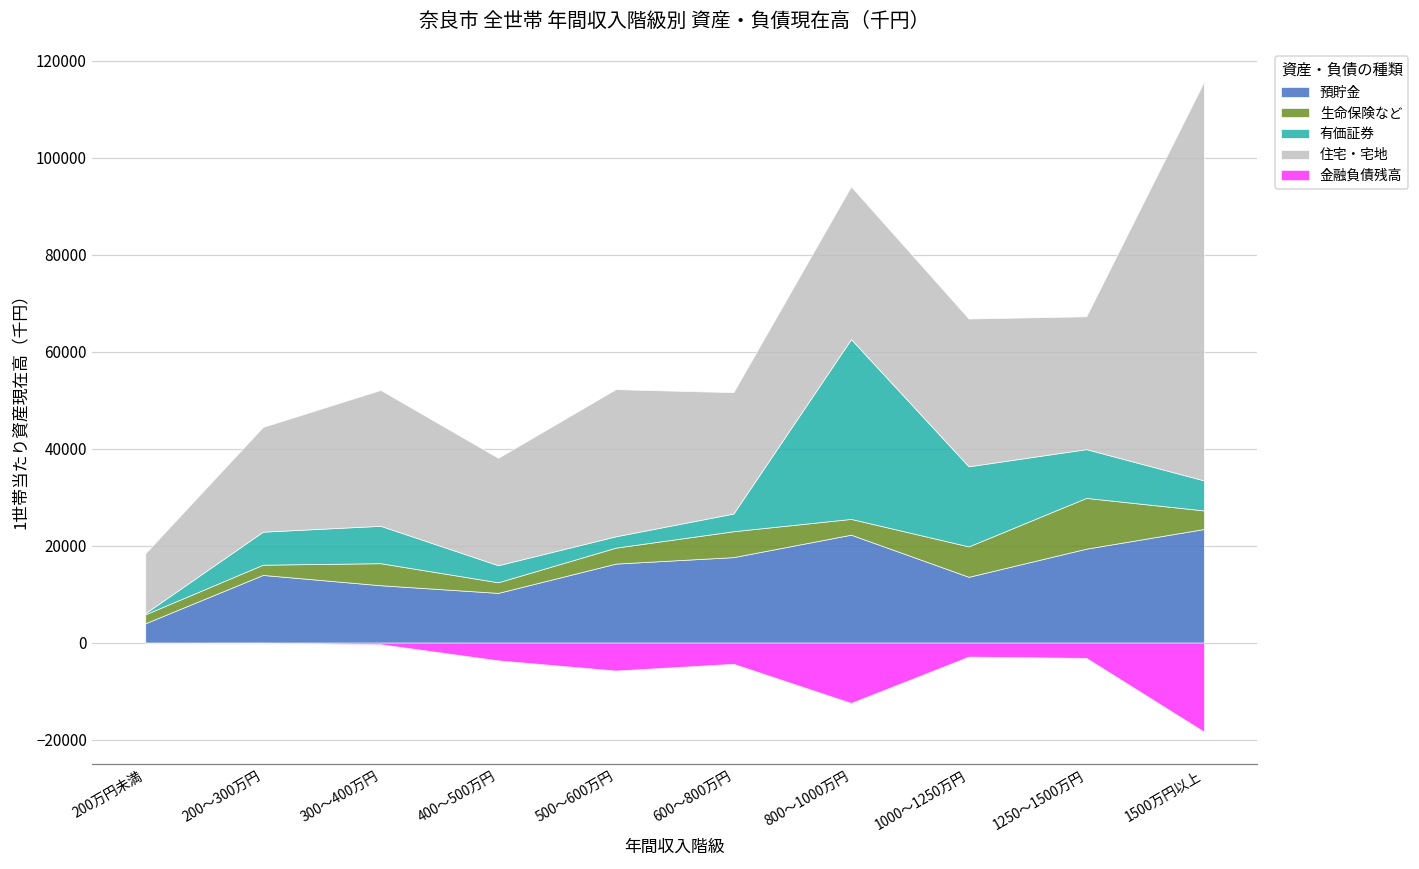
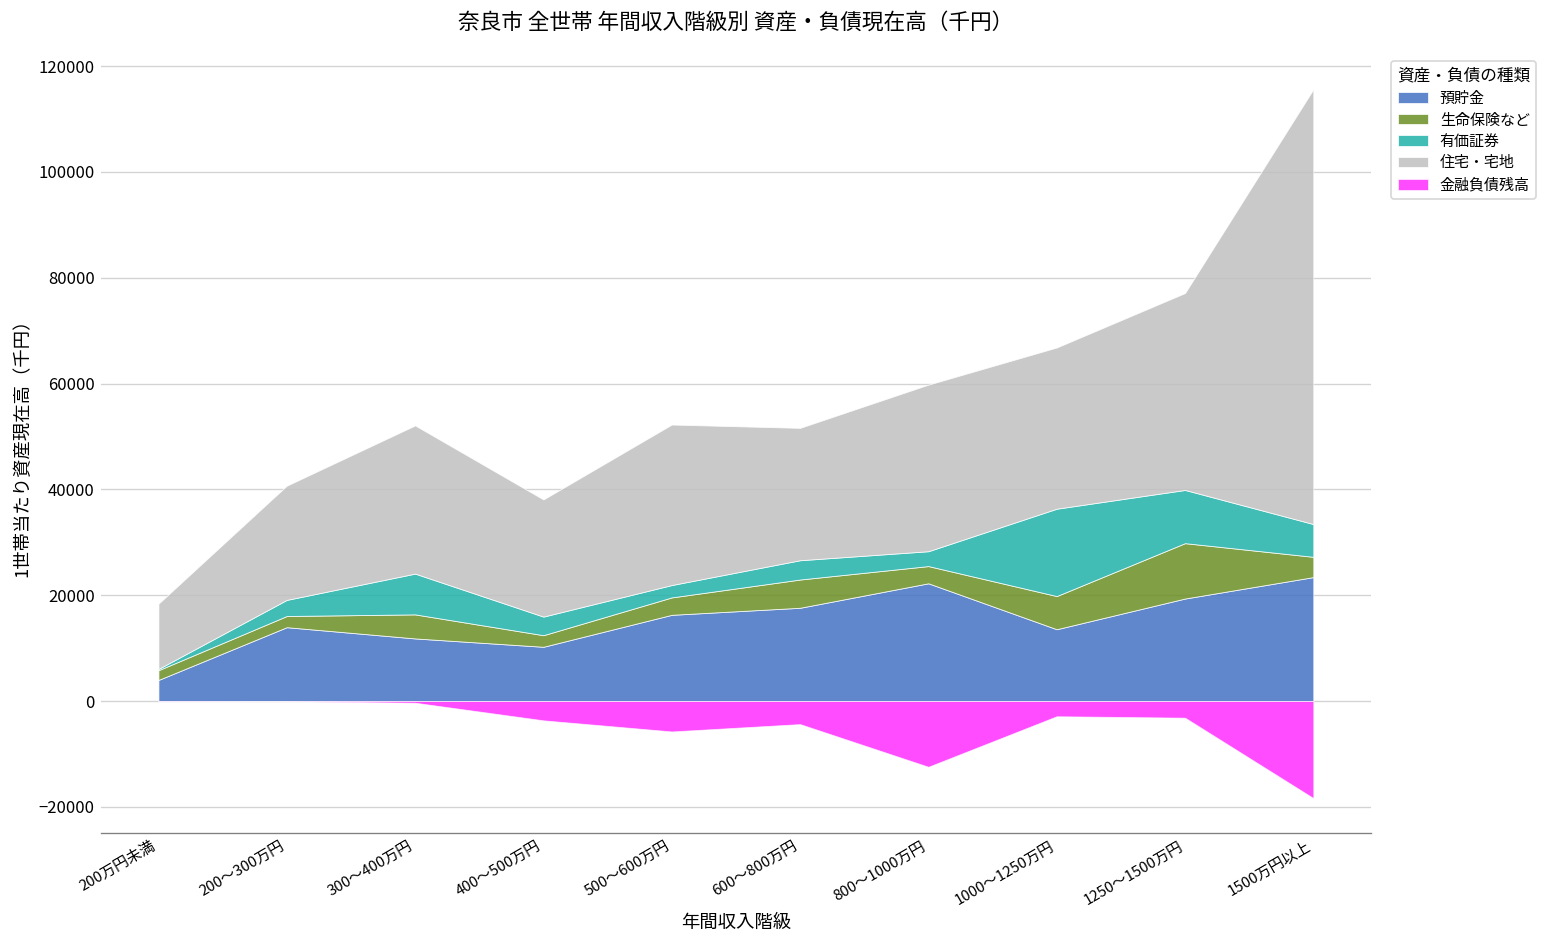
  {
    "預貯金": {
      "200万円未満": 4000,
      "200～300万円": 14000,
      "300～400万円": 12000,
      "400～500万円": 10000,
      "500～600万円": 16000,
      "600～800万円": 18000,
      "800～1000万円": 22000,
      "1000～1250万円": 14000,
      "1250～1500万円": 19000,
      "1500万円以上": 23000
    },
    "生命保険など": {
      "200～300万円": 2000,
      "300～400万円": 5000,
      "400～500万円": 2000,
      "500～600万円": 3000,
      "600～800万円": 5000,
      "800～1000万円": 3000,
      "1000～1250万円": 6000,
      "1250～1500万円": 10000,
      "1500万円以上": 4000
    },
    "有価証券": {
-     "200～300万円": 7000,
+     "200～300万円": 3000,
      "300～400万円": 8000,
      "400～500万円": 4000,
      "500～600万円": 2000,
      "600～800万円": 4000,
-     "800～1000万円": 37000,
+     "800～1000万円": 3000,
      "1000～1250万円": 17000,
      "1250～1500万円": 10000,
      "1500万円以上": 6000
    },
    "住宅・宅地": {
      "200万円未満": 12000,
      "200～300万円": 22000,
      "300～400万円": 28000,
      "400～500万円": 22000,
      "500～600万円": 30000,
      "600～800万円": 25000,
      "800～1000万円": 31000,
      "1000～1250万円": 30000,
-     "1250～1500万円": 27000,
+     "1250～1500万円": 37000,
      "1500万円以上": 82000
    }
  }
